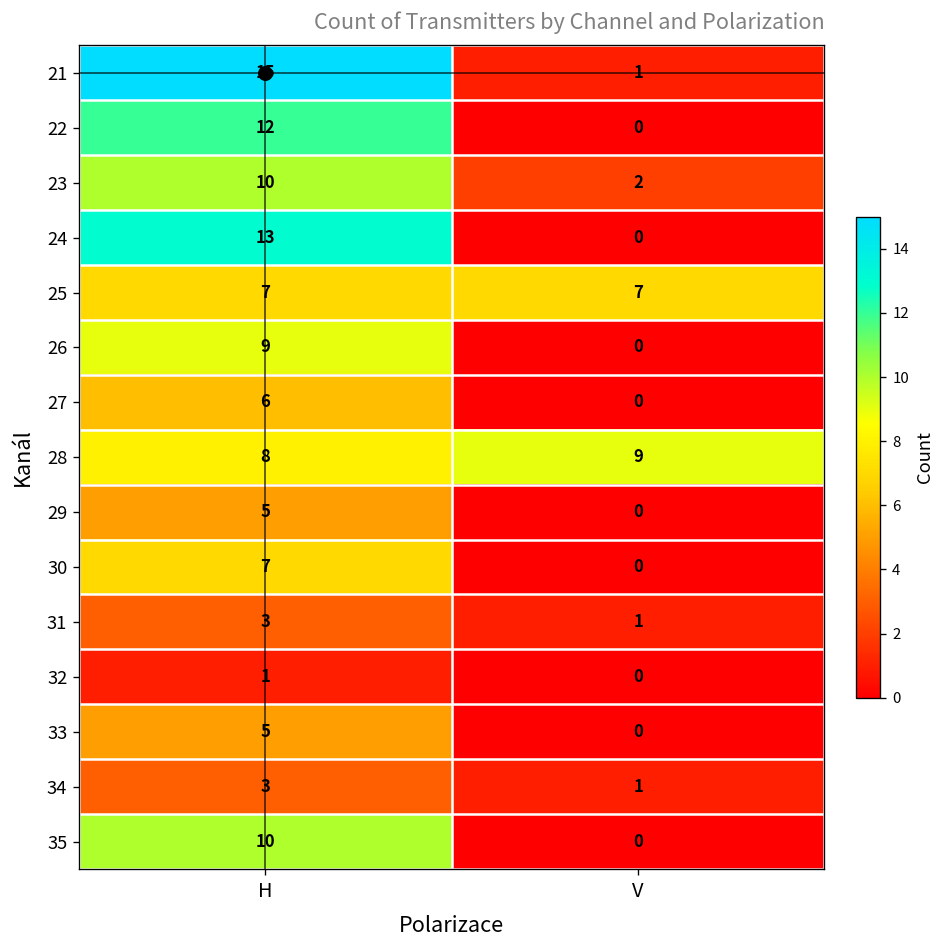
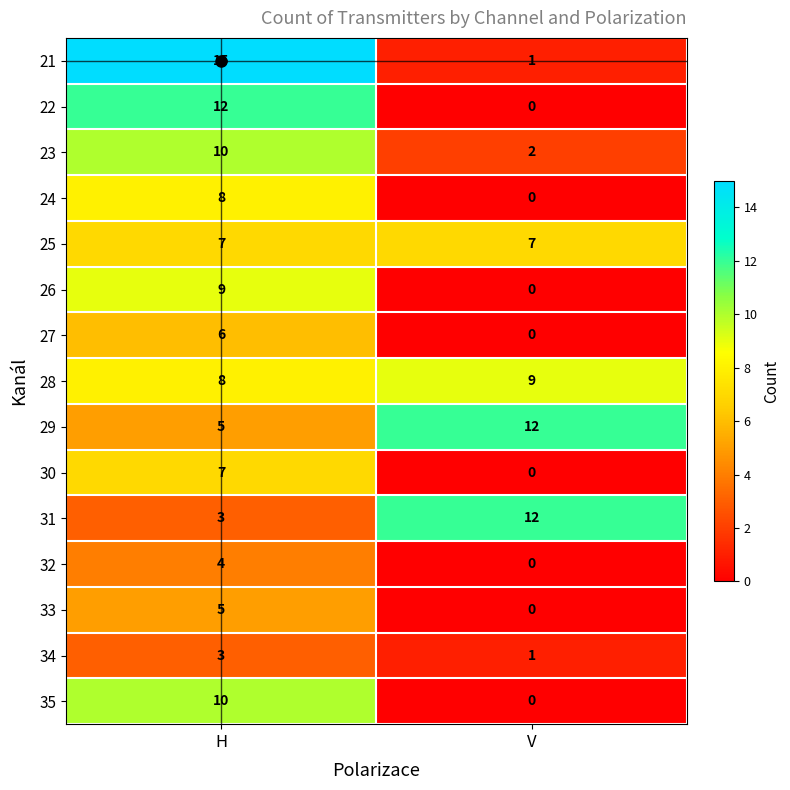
  {
    "21": {
      "V": 1
    },
    "22": {
      "H": 12,
      "V": 0
    },
    "23": {
      "H": 10,
      "V": 2
    },
    "24": {
-     "H": 13,
+     "H": 8,
      "V": 0
    },
    "25": {
      "H": 7,
      "V": 7
    },
    "26": {
      "H": 9,
      "V": 0
    },
    "27": {
      "H": 6,
      "V": 0
    },
    "28": {
      "H": 8,
      "V": 9
    },
    "29": {
      "H": 5,
-     "V": 0
+     "V": 12
    },
    "30": {
      "H": 7,
      "V": 0
    },
    "31": {
      "H": 3,
-     "V": 1
+     "V": 12
    },
    "32": {
-     "H": 1,
+     "H": 4,
      "V": 0
    },
    "33": {
      "H": 5,
      "V": 0
    },
    "34": {
      "H": 3,
      "V": 1
    },
    "35": {
      "H": 10,
      "V": 0
    }
  }
